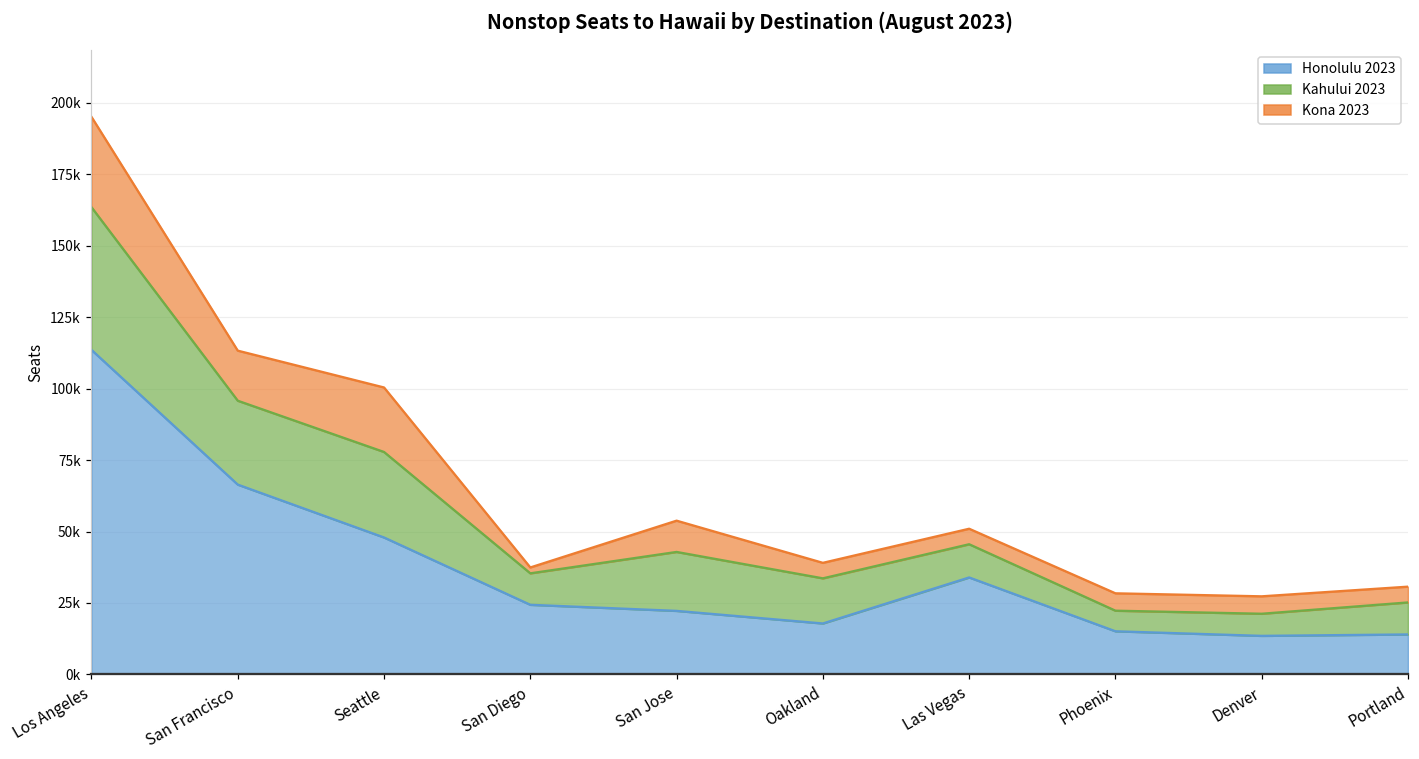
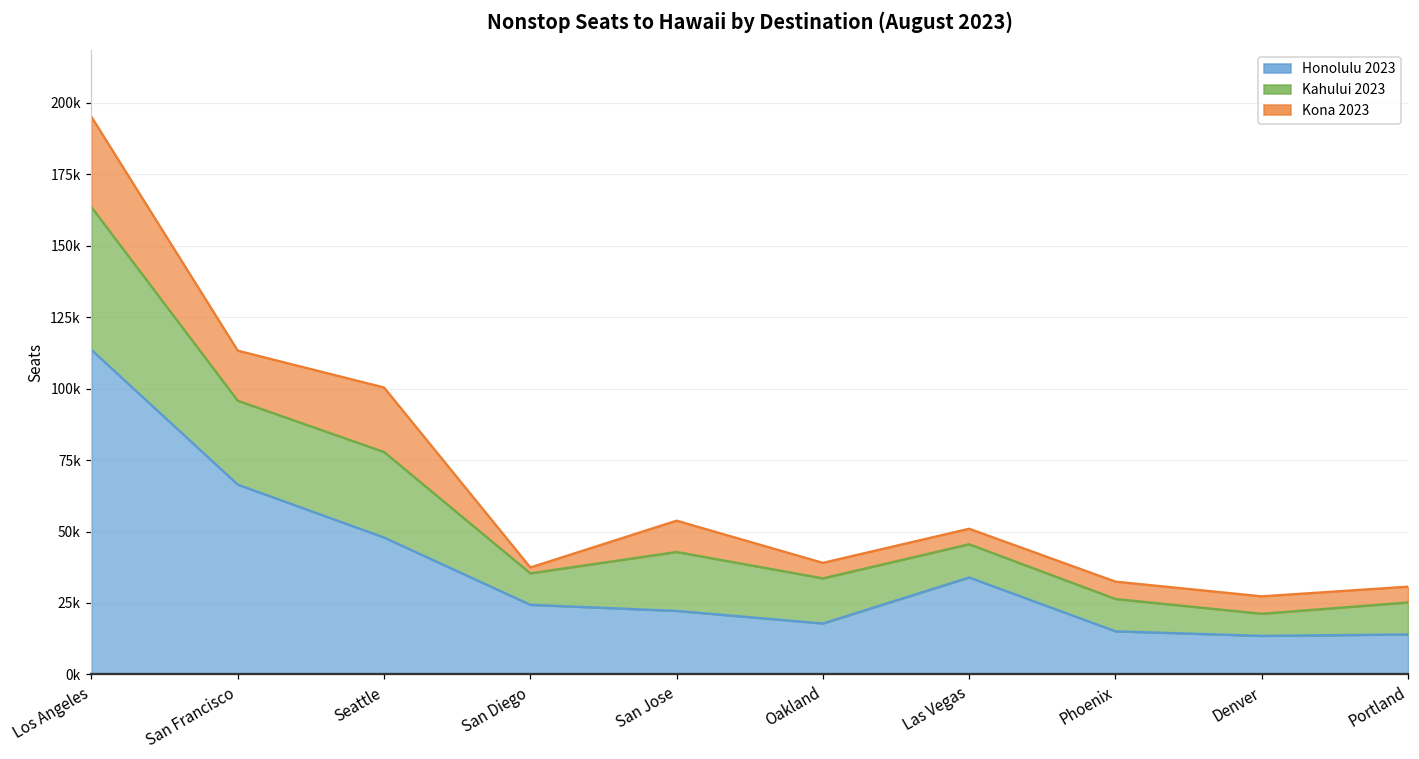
  {
    "Honolulu 2023": {
      "Los Angeles": 114000,
      "San Francisco": 66000,
      "Seattle": 48000,
      "San Diego": 24000,
      "San Jose": 22000,
      "Oakland": 18000,
      "Las Vegas": 34000,
      "Phoenix": 15000,
      "Denver": 13000,
      "Portland": 14000
    },
    "Kahului 2023": {
      "Los Angeles": 50000,
      "San Francisco": 29000,
      "Seattle": 30000,
      "San Diego": 11000,
      "San Jose": 21000,
      "Oakland": 16000,
      "Las Vegas": 12000,
-     "Phoenix": 7000,
+     "Phoenix": 11000,
      "Denver": 8000,
      "Portland": 11000
    },
    "Kona 2023": {
      "Los Angeles": 32000,
      "San Francisco": 18000,
      "Seattle": 23000,
      "San Diego": 2000,
      "San Jose": 11000,
      "Oakland": 5000,
      "Las Vegas": 5000,
      "Phoenix": 6000,
      "Denver": 6000,
      "Portland": 6000
    }
  }
